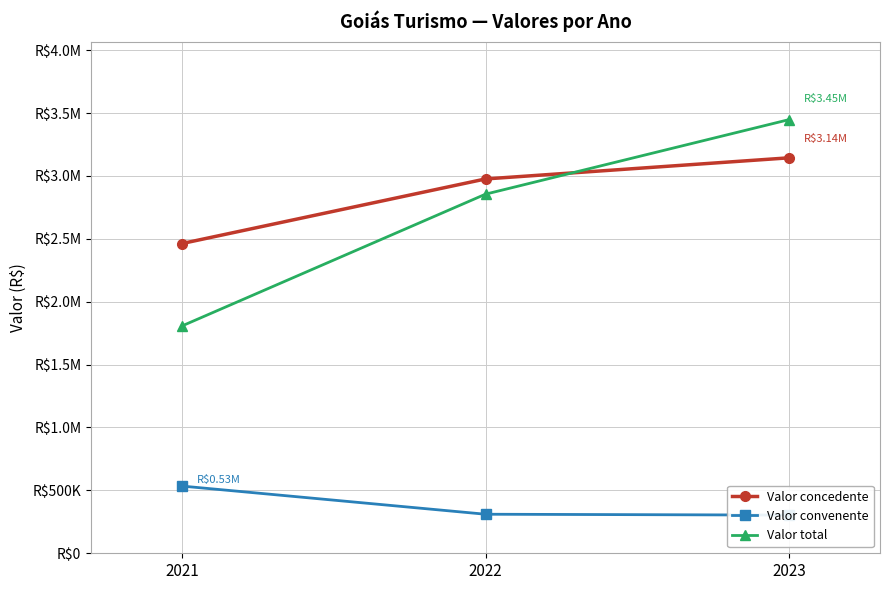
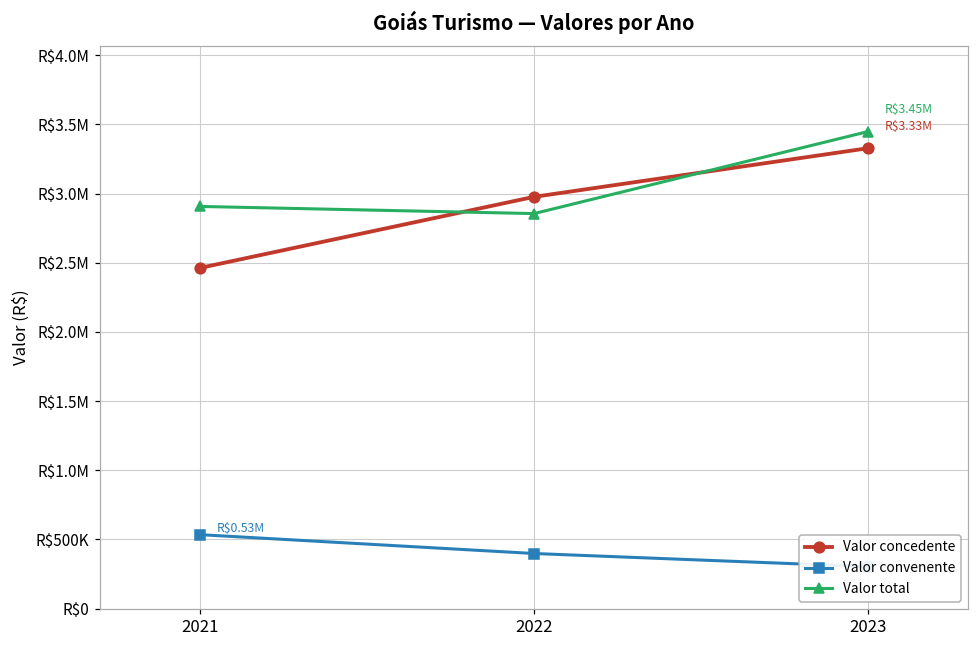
  {
    "Valor concedente": {
-     "2023": "$3.14M"
+     "2023": "$3.33M"
    },
    "Valor convenente": {
-     "2022": "R$310000"
+     "2022": "R$400000"
    },
    "Valor total": {
-     "2021": "R$1810000",
+     "2021": "R$2910000",
      "2022": "R$2850000"
    }
  }
